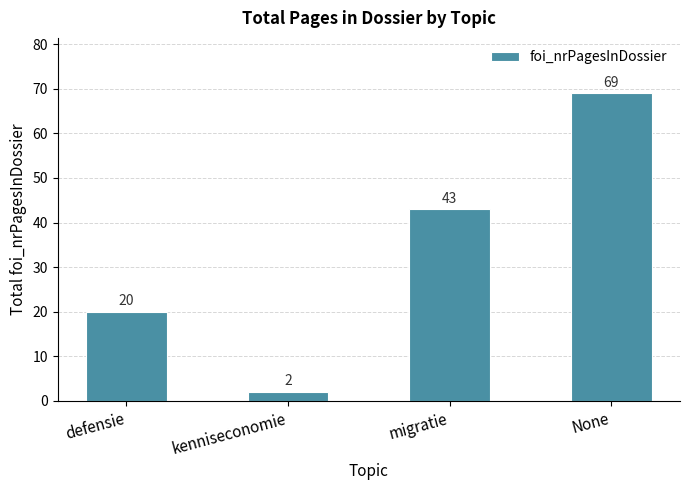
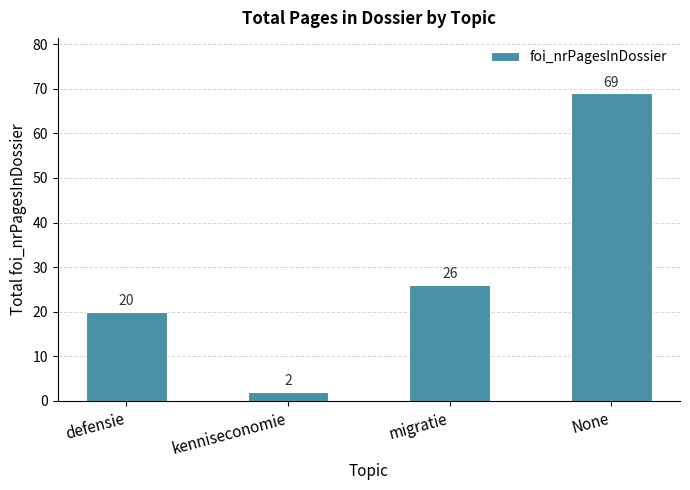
  {
    "defensie": 20,
    "kenniseconomie": 2,
-   "migratie": 43,
+   "migratie": 26,
    "None": 69
  }
